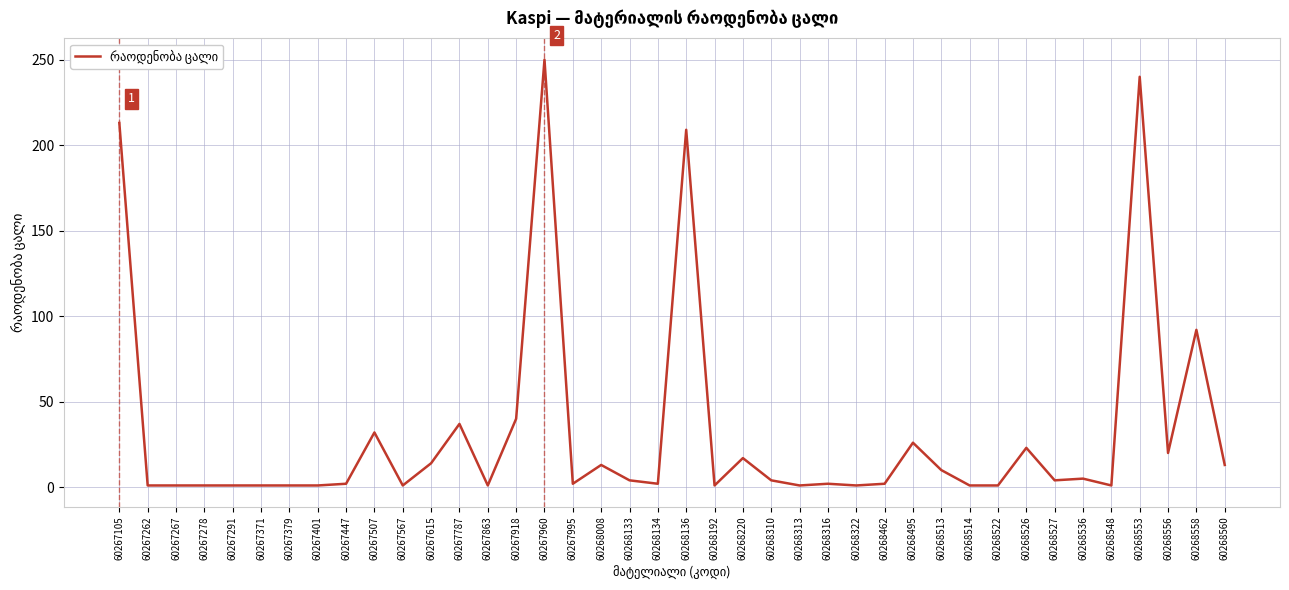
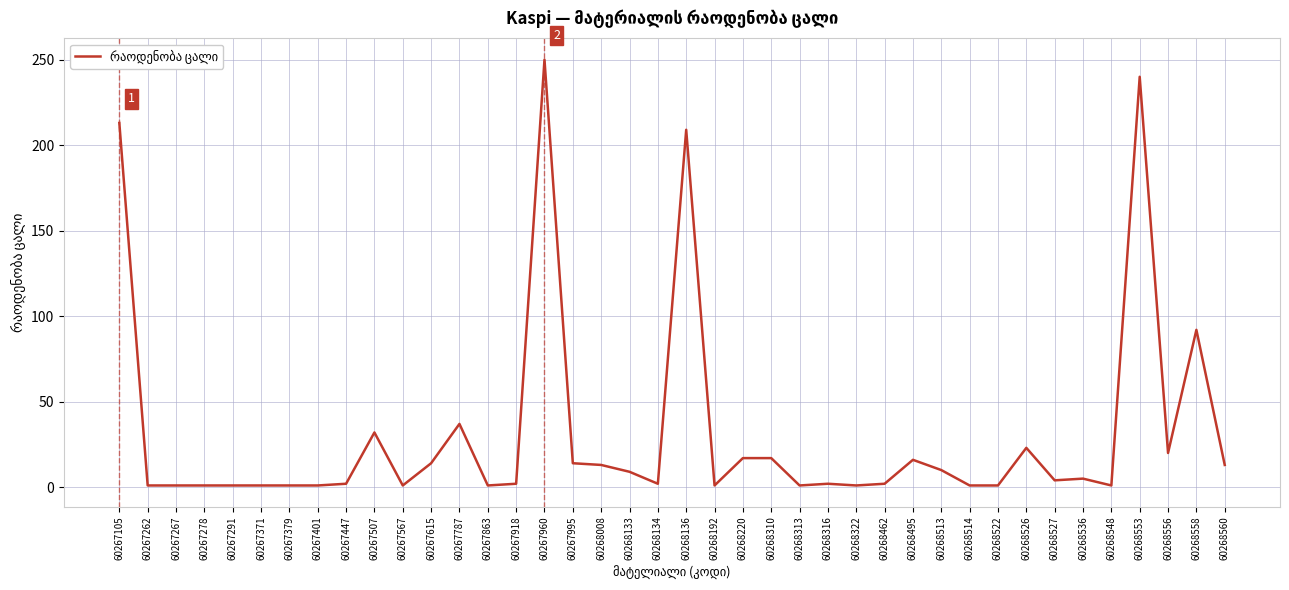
  {
    "60267262": 1,
    "60267267": 1,
    "60267278": 1,
    "60267291": 1,
    "60267371": 1,
    "60267379": 1,
    "60267401": 1,
    "60267447": 2,
    "60267507": 32,
    "60267567": 1,
    "60267615": 14,
    "60267787": 37,
    "60267863": 1,
-   "60267918": 40,
-   "60267995": 2,
+   "60267918": 2,
+   "60267995": 14,
    "60268008": 13,
-   "60268133": 4,
+   "60268133": 9,
    "60268134": 2,
    "60268136": 209,
    "60268192": 1,
    "60268220": 17,
-   "60268310": 4,
+   "60268310": 17,
    "60268313": 1,
    "60268316": 2,
    "60268322": 1,
    "60268462": 2,
-   "60268495": 26,
+   "60268495": 16,
    "60268513": 10,
    "60268514": 1,
    "60268522": 1,
    "60268526": 23,
    "60268527": 4,
    "60268536": 5,
    "60268548": 1,
    "60268553": 240,
    "60268556": 20,
    "60268558": 92,
    "60268560": 13
  }
